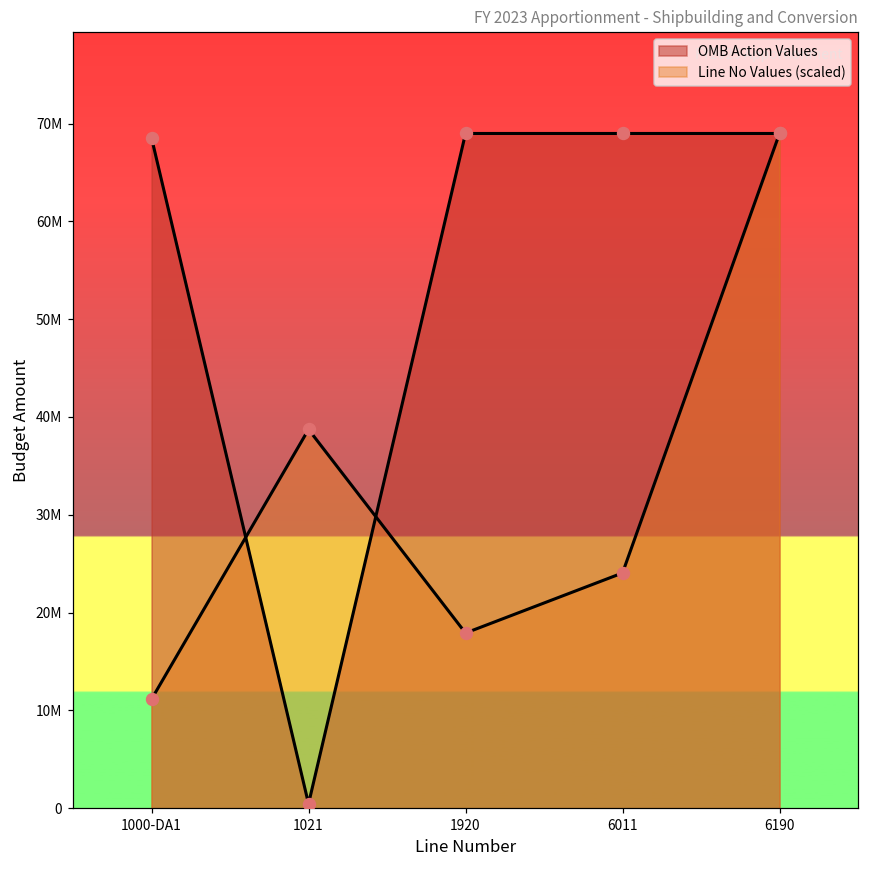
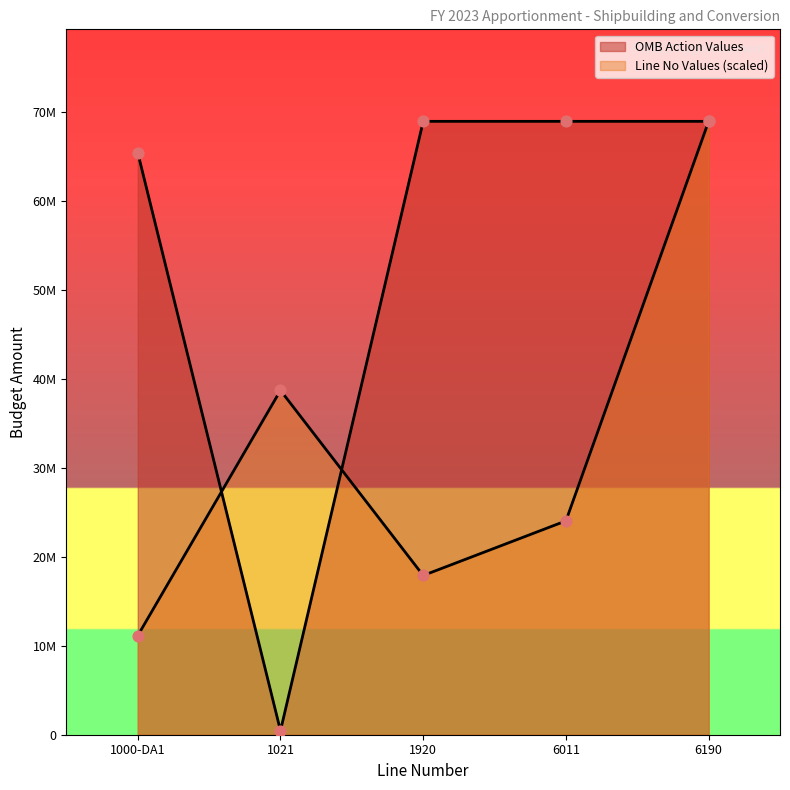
  {
    "OMB Action Values": {
-     "1000-DA1": 69000000,
+     "1000-DA1": 65000000,
      "1021": 0,
      "1920": 69000000,
      "6011": 69000000
    },
    "Line No Values (scaled)": {
      "1000-DA1": 11000000,
      "1021": 39000000,
      "1920": 18000000,
      "6011": 24000000
    }
  }
